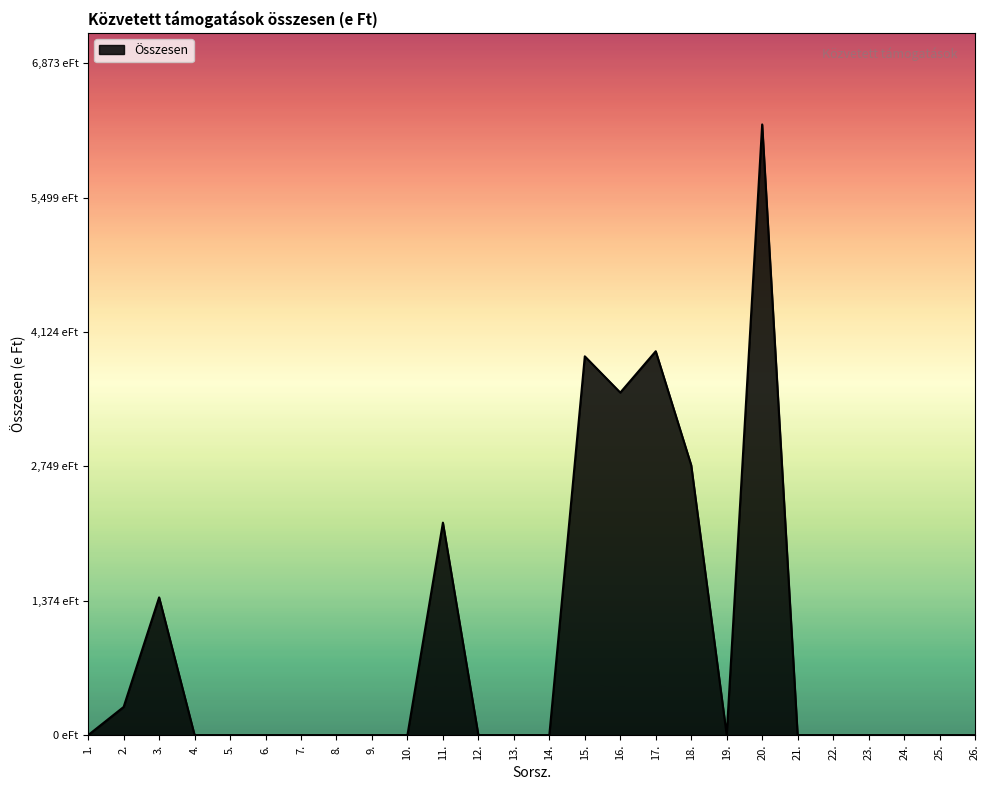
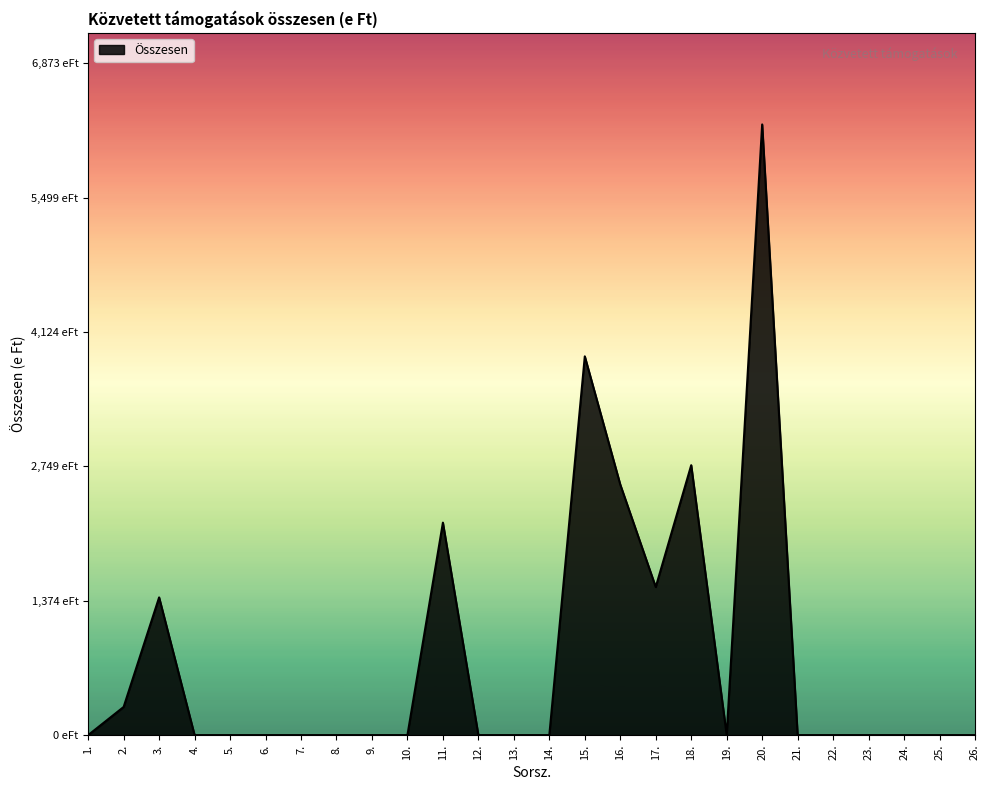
  {
    "1.": "0 eFt",
    "2.": "300 eFt",
    "3.": "1,400 eFt",
    "4.": "0 eFt",
    "5.": "0 eFt",
    "6.": "0 eFt",
    "7.": "0 eFt",
    "8.": "0 eFt",
    "9.": "0 eFt",
    "10.": "0 eFt",
    "11.": "2,200 eFt",
    "12.": "0 eFt",
    "13.": "0 eFt",
    "14.": "0 eFt",
    "15.": "3,900 eFt",
-   "16.": "3,500 eFt",
-   "17.": "3,900 eFt",
+   "16.": "2,600 eFt",
+   "17.": "1,500 eFt",
    "18.": "2,800 eFt",
    "19.": "0 eFt",
    "20.": "6,200 eFt",
    "21.": "0 eFt",
    "22.": "0 eFt",
    "23.": "0 eFt",
    "24.": "0 eFt",
    "25.": "0 eFt",
    "26.": "0 eFt"
  }
